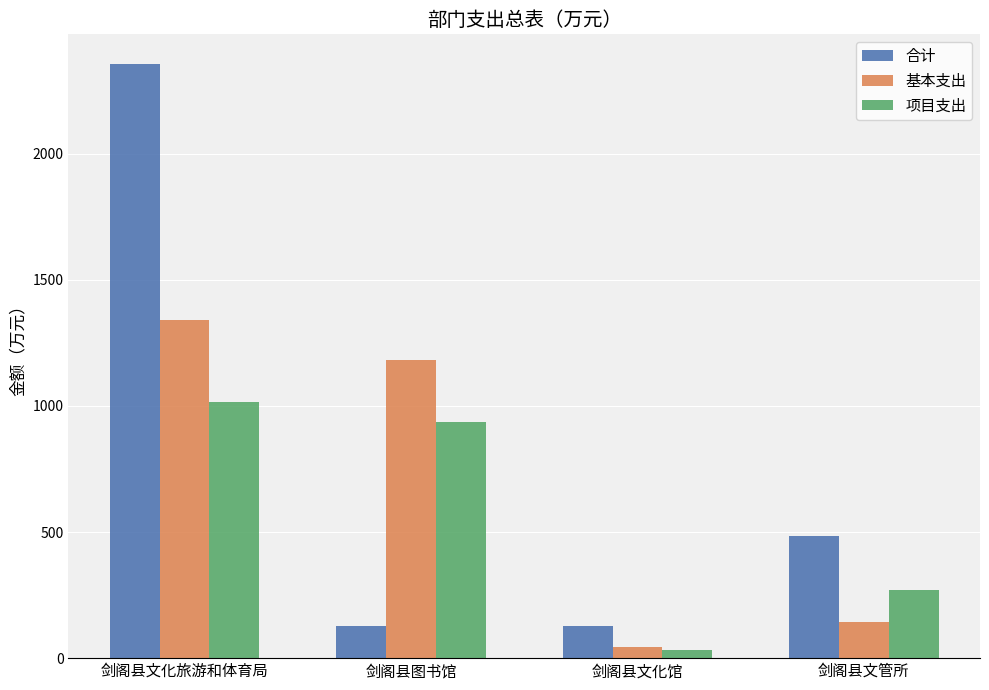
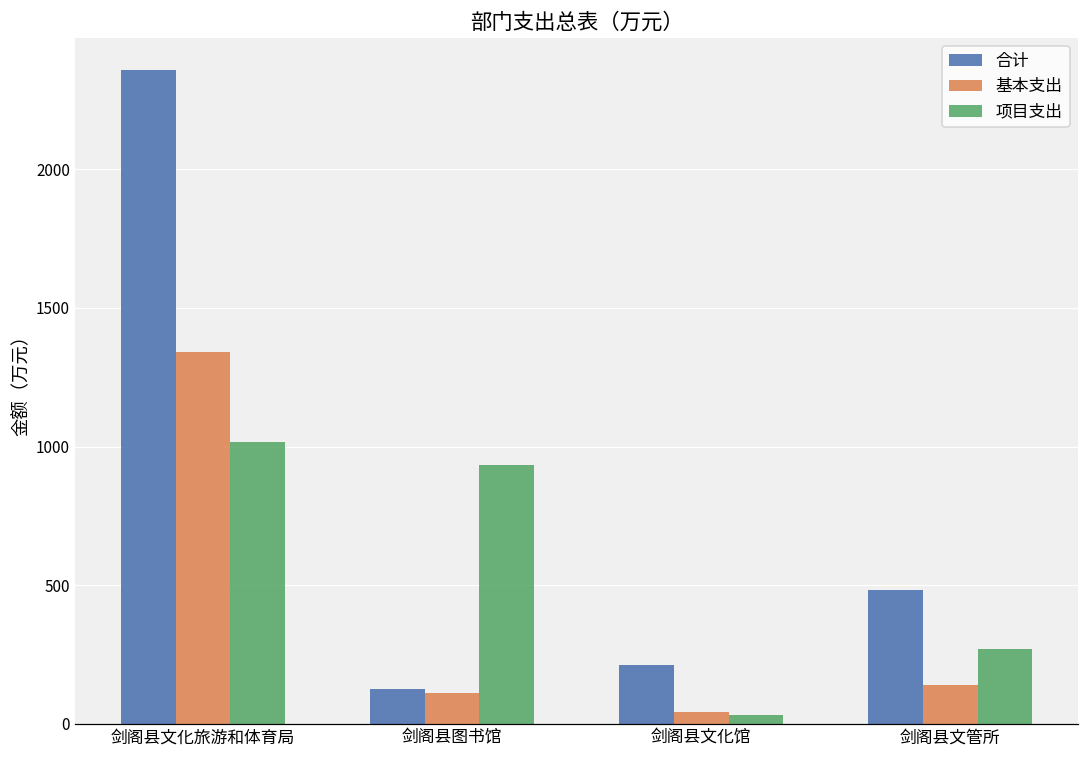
  {
    "合计": {
      "剑阁县文化旅游和体育局": 2360,
      "剑阁县图书馆": 130,
-     "剑阁县文化馆": 130,
+     "剑阁县文化馆": 210,
      "剑阁县文管所": 480
    },
    "基本支出": {
      "剑阁县文化旅游和体育局": 1340,
-     "剑阁县图书馆": 1180,
+     "剑阁县图书馆": 110,
      "剑阁县文化馆": 40,
      "剑阁县文管所": 140
    },
    "项目支出": {
      "剑阁县文化旅游和体育局": 1010,
      "剑阁县图书馆": 930,
      "剑阁县文化馆": 30,
      "剑阁县文管所": 270
    }
  }
